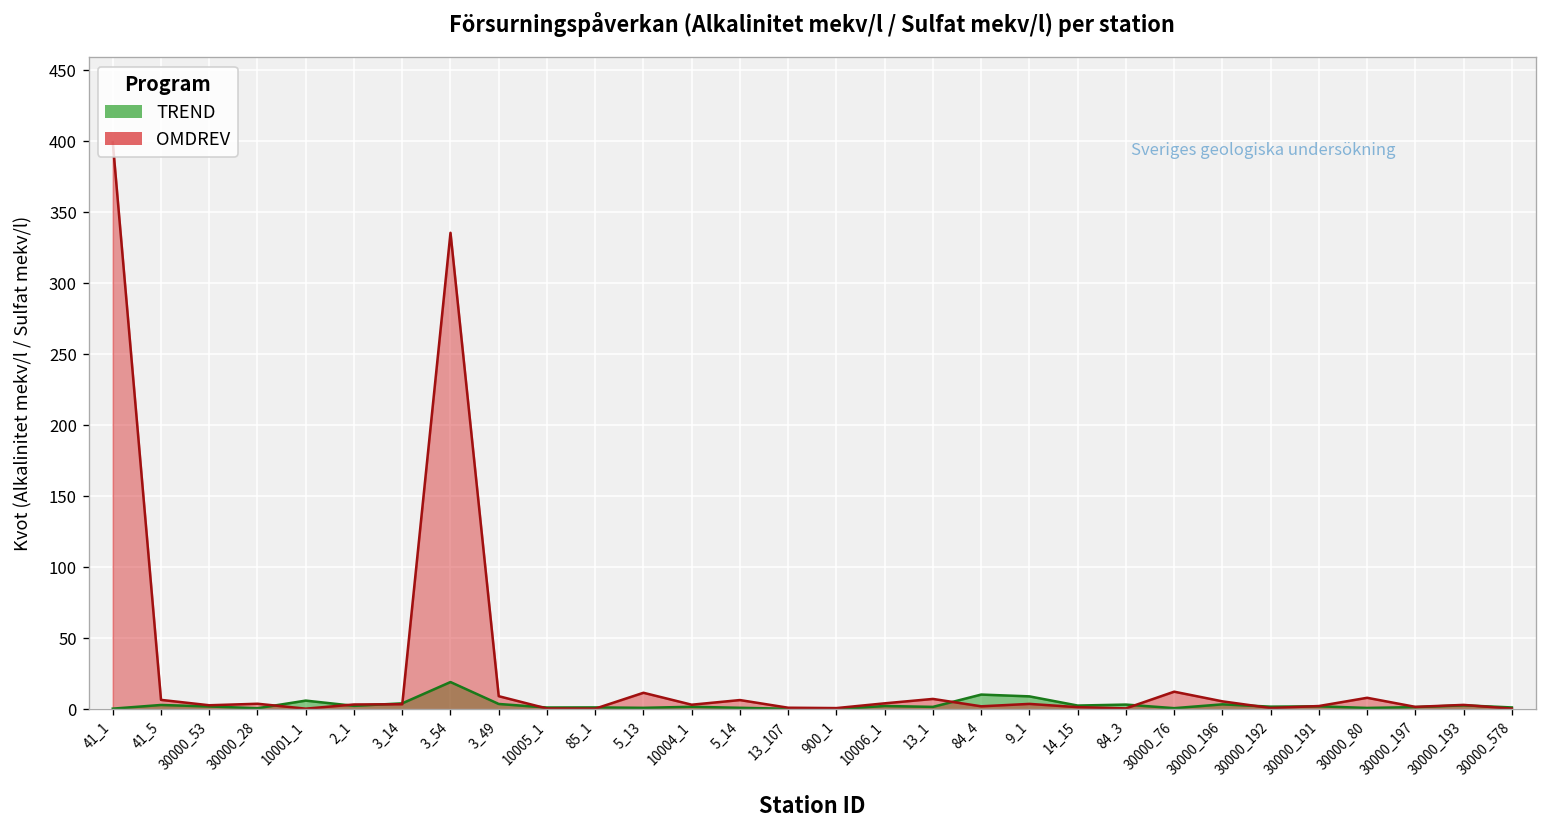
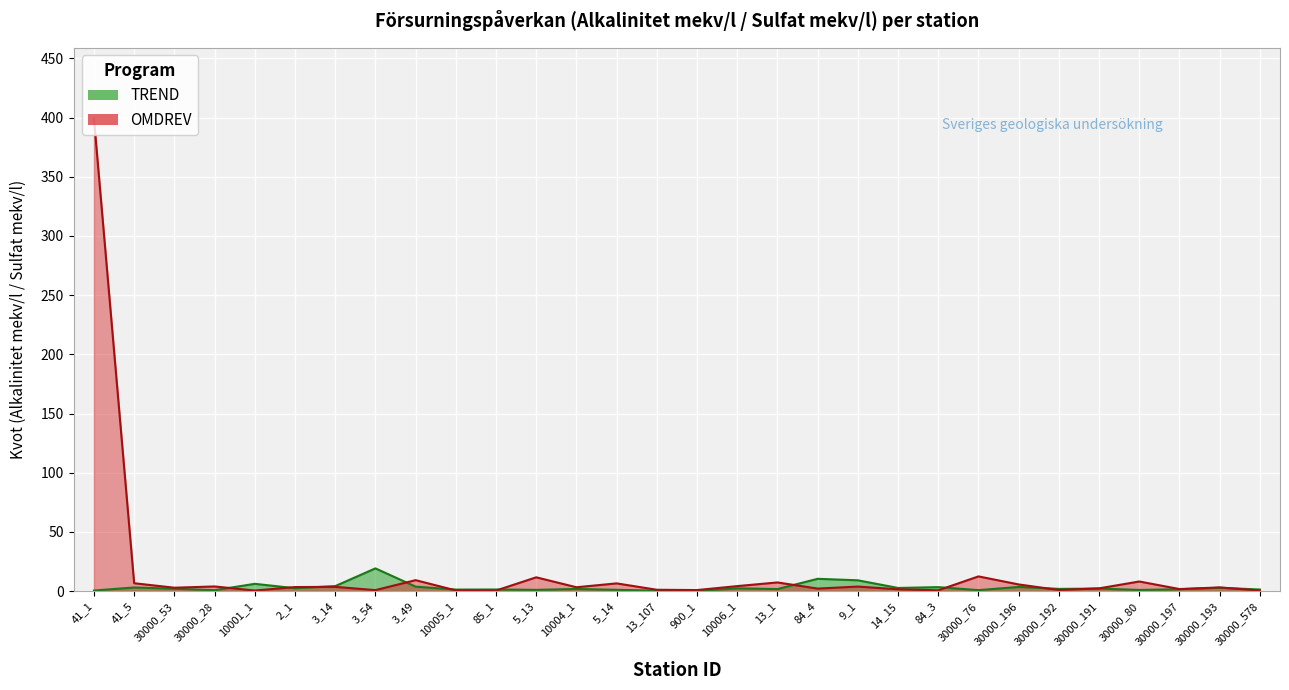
  {
    "TREND": {
      "41_1": 0,
      "41_5": 3,
      "30000_28": 1,
      "10001_1": 6,
      "3_54": 19,
      "3_49": 4,
      "5_13": 1,
      "5_14": 1,
      "13_1": 2,
      "84_4": 10,
      "9_1": 9,
      "84_3": 3,
      "30000_76": 1,
      "30000_80": 1
    },
    "OMDREV": {
      "41_5": 7,
      "30000_28": 4,
      "10001_1": 0,
-     "3_54": 335,
+     "3_54": 1,
      "3_49": 9,
      "5_13": 12,
      "5_14": 7,
      "13_1": 7,
      "84_4": 2,
      "9_1": 4,
      "84_3": 1,
      "30000_76": 12,
      "30000_80": 8
    }
  }
